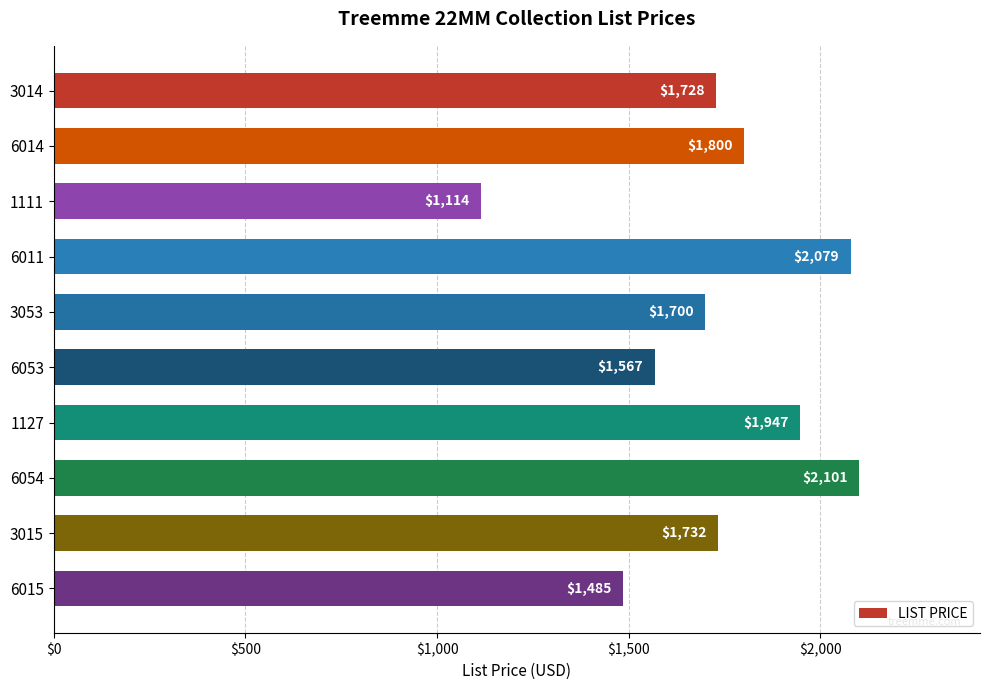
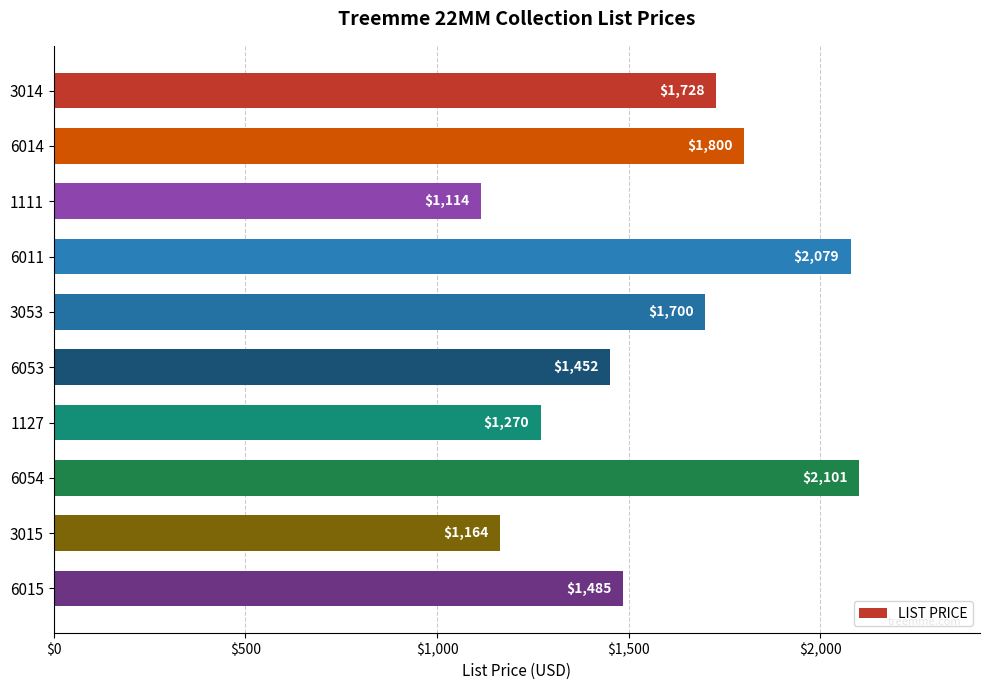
  {
    "3014": "$1,728",
    "6014": "$1,800",
    "1111": "$1,114",
    "6011": "$2,079",
    "3053": "$1,700",
-   "6053": "$1,567",
-   "1127": "$1,947",
+   "6053": "$1,452",
+   "1127": "$1,270",
    "6054": "$2,101",
-   "3015": "$1,732",
+   "3015": "$1,164",
    "6015": "$1,485"
  }
